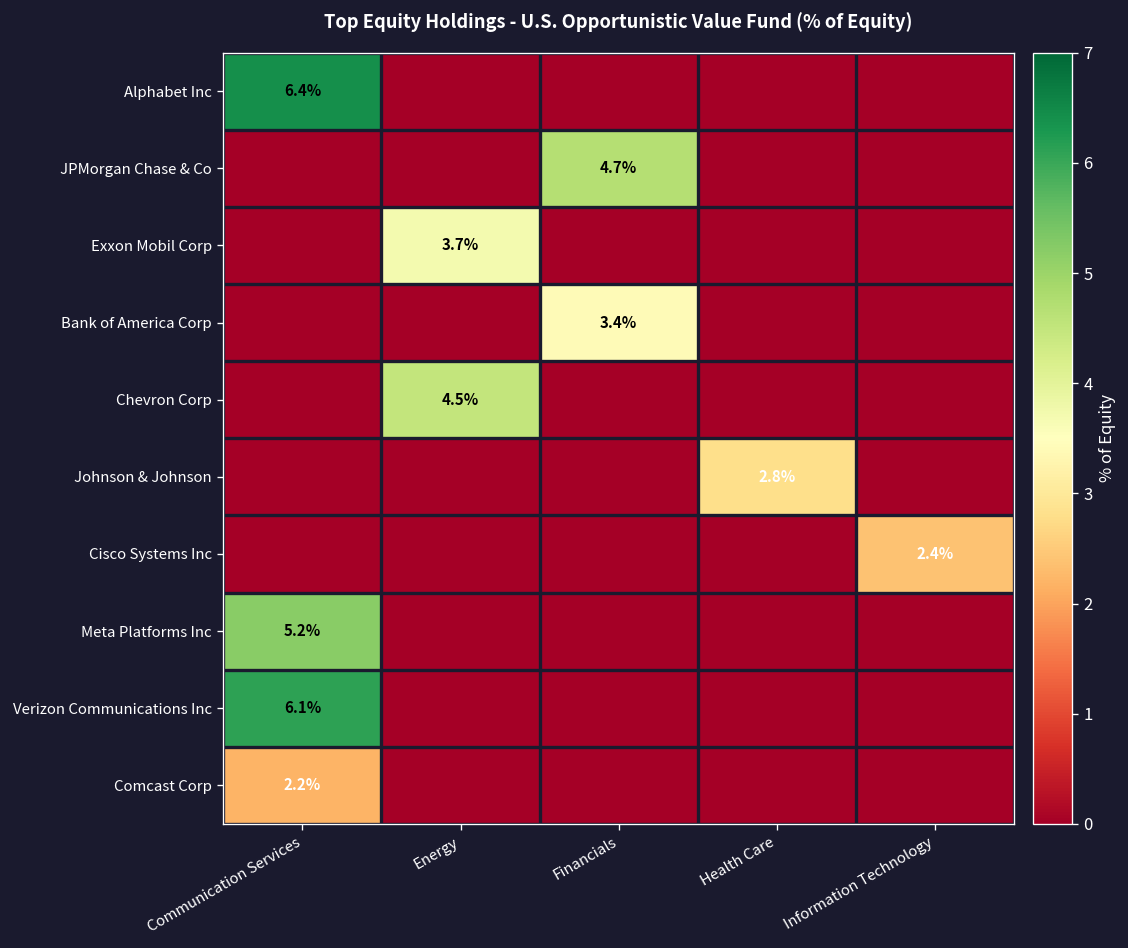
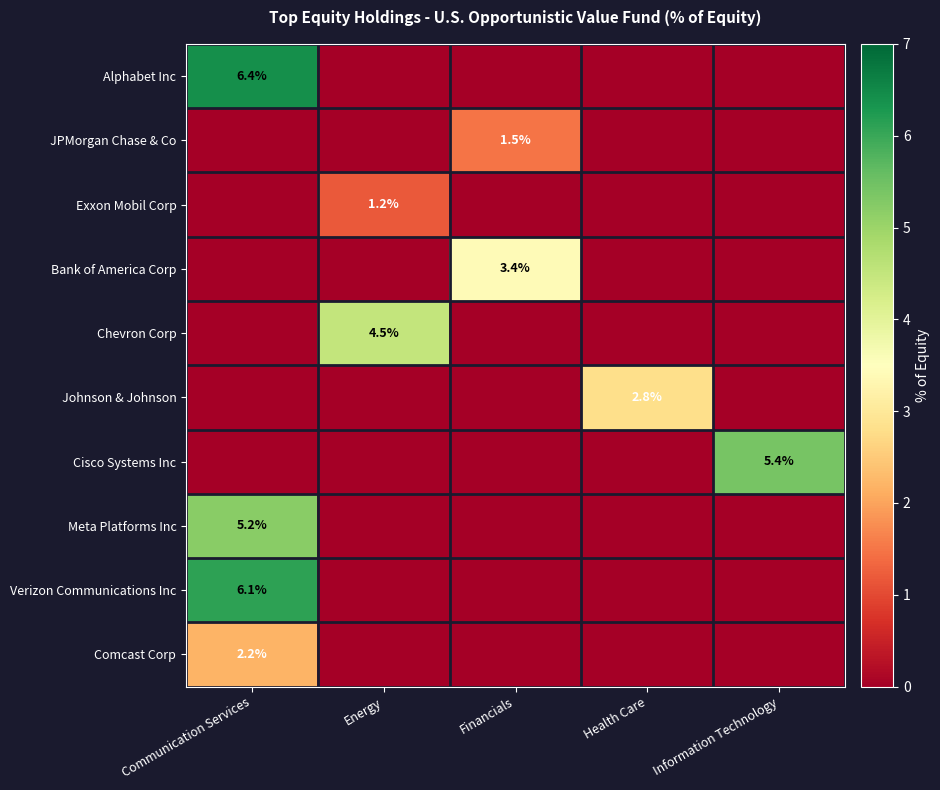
  {
    "Alphabet Inc": {
      "Communication Services": "6.4%"
    },
    "JPMorgan Chase & Co": {
-     "Financials": "4.7%"
+     "Financials": "1.5%"
    },
    "Exxon Mobil Corp": {
-     "Energy": "3.7%"
+     "Energy": "1.2%"
    },
    "Bank of America Corp": {
      "Financials": "3.4%"
    },
    "Chevron Corp": {
      "Energy": "4.5%"
    },
    "Johnson & Johnson": {
      "Health Care": "2.8%"
    },
    "Cisco Systems Inc": {
-     "Information Technology": "2.4%"
+     "Information Technology": "5.4%"
    },
    "Meta Platforms Inc": {
      "Communication Services": "5.2%"
    },
    "Verizon Communications Inc": {
      "Communication Services": "6.1%"
    },
    "Comcast Corp": {
      "Communication Services": "2.2%"
    }
  }
